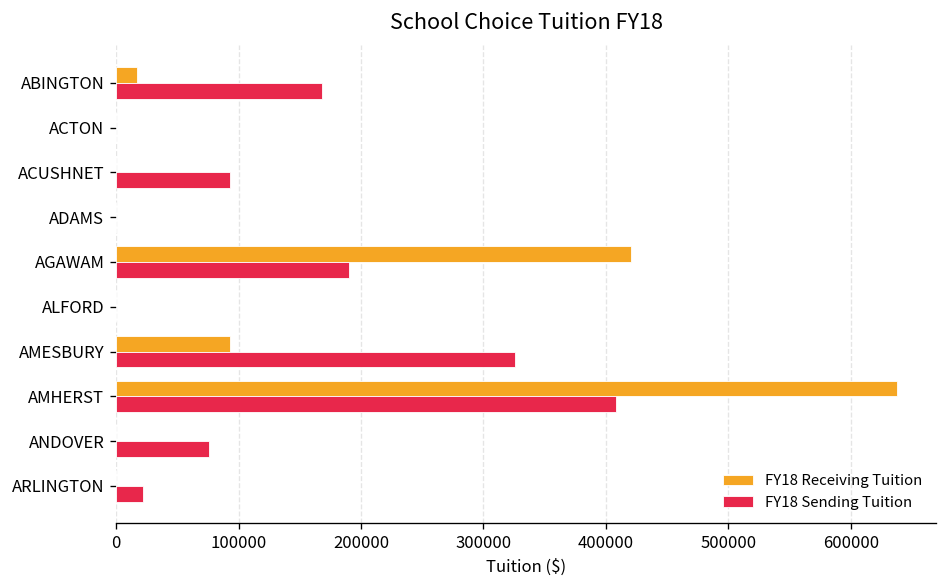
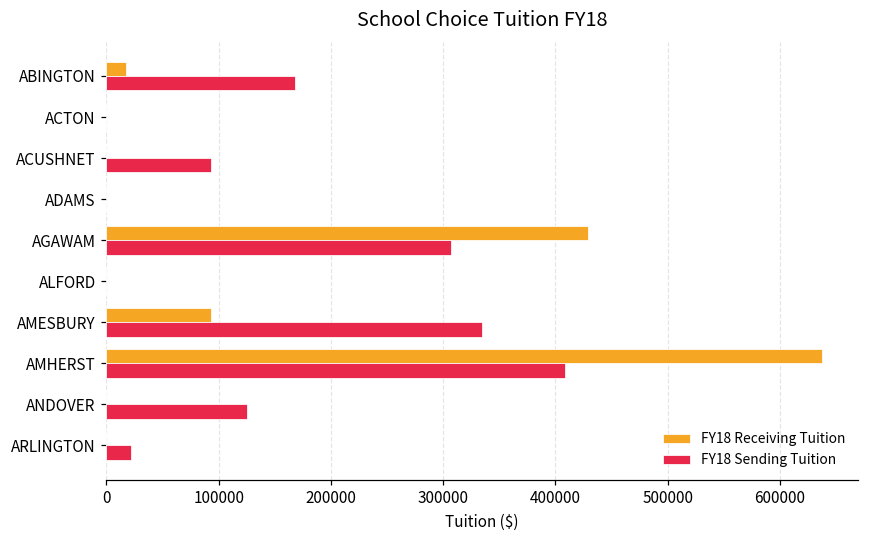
  {
    "FY18 Receiving Tuition": {
      "ABINGTON": 17000,
      "ACTON": 0,
      "ACUSHNET": 0,
      "ADAMS": 0,
-     "AGAWAM": 420000,
+     "AGAWAM": 429000,
      "ALFORD": 0,
      "AMESBURY": 93000,
      "AMHERST": 638000,
      "ANDOVER": 0,
      "ARLINGTON": 0
    },
    "FY18 Sending Tuition": {
      "ABINGTON": 168000,
      "ACTON": 0,
      "ACUSHNET": 93000,
      "ADAMS": 0,
-     "AGAWAM": 190000,
+     "AGAWAM": 307000,
      "ALFORD": 0,
-     "AMESBURY": 325000,
+     "AMESBURY": 334000,
      "AMHERST": 409000,
-     "ANDOVER": 76000,
+     "ANDOVER": 125000,
      "ARLINGTON": 22000
    }
  }
